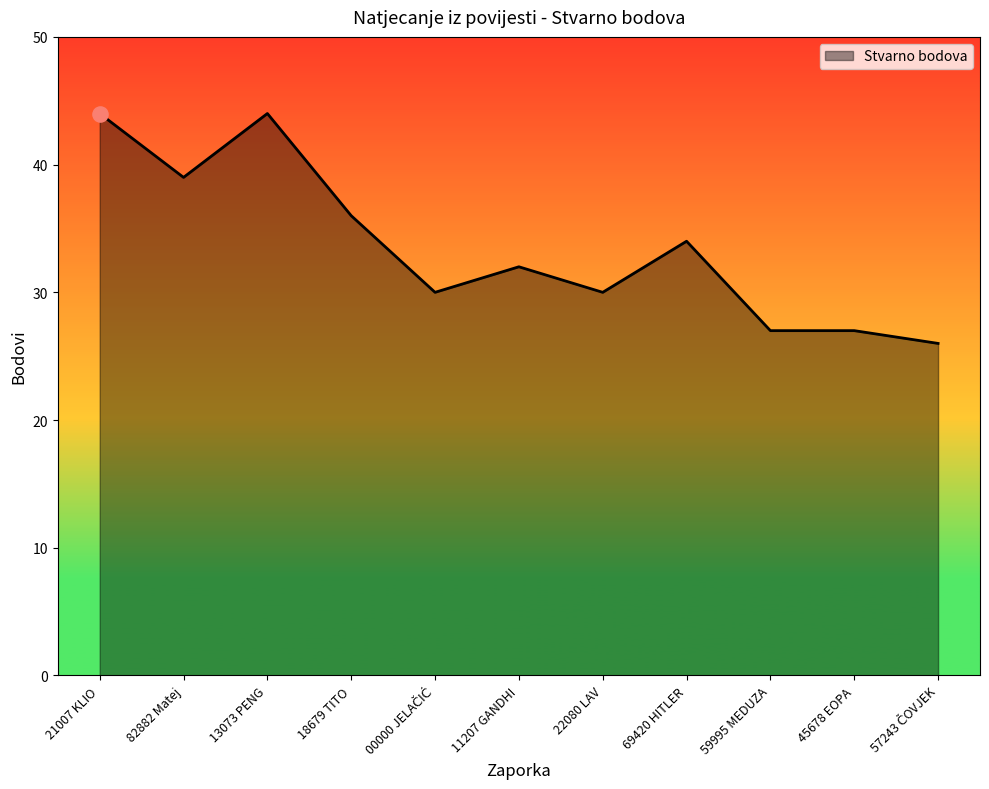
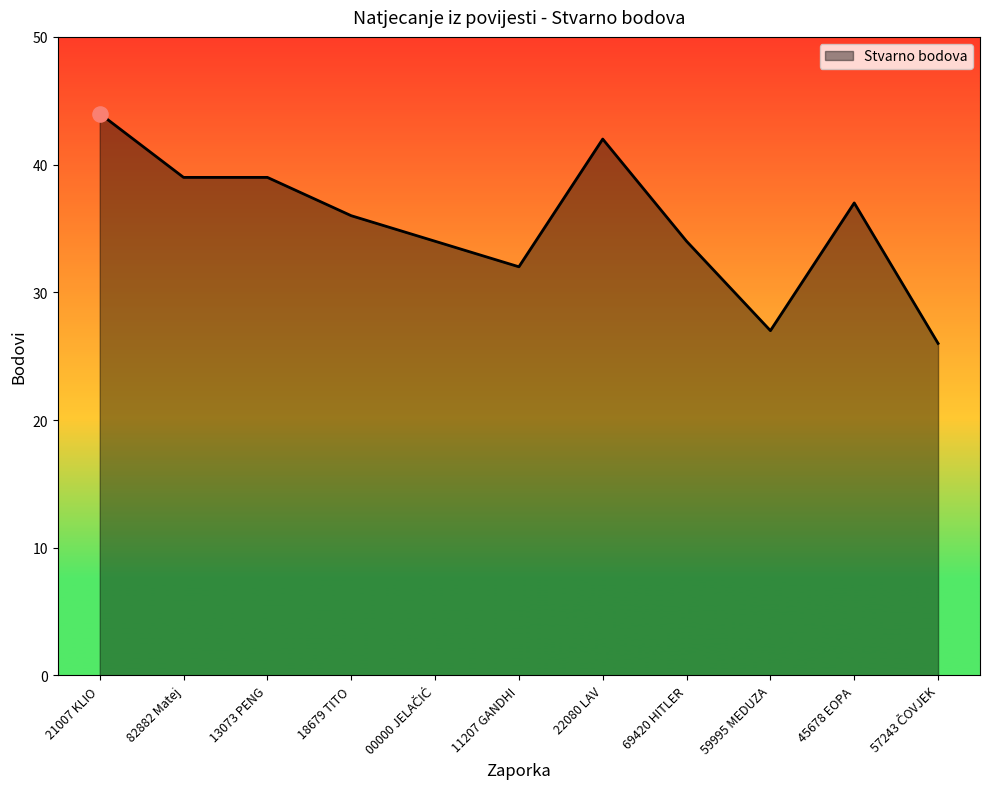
  {
    "Stvarno bodova": {
      "82882 Matej": 39,
-     "13073 PENG": 44,
+     "13073 PENG": 39,
      "18679 TITO": 36,
-     "00000 JELAČIĆ": 30,
+     "00000 JELAČIĆ": 34,
      "11207 GANDHI": 32,
-     "22080 LAV": 30,
+     "22080 LAV": 42,
      "69420 HITLER": 34,
      "59995 MEDUZA": 27,
-     "45678 EOPA": 27,
+     "45678 EOPA": 37,
      "57243 ČOVJEK": 26
    }
  }
